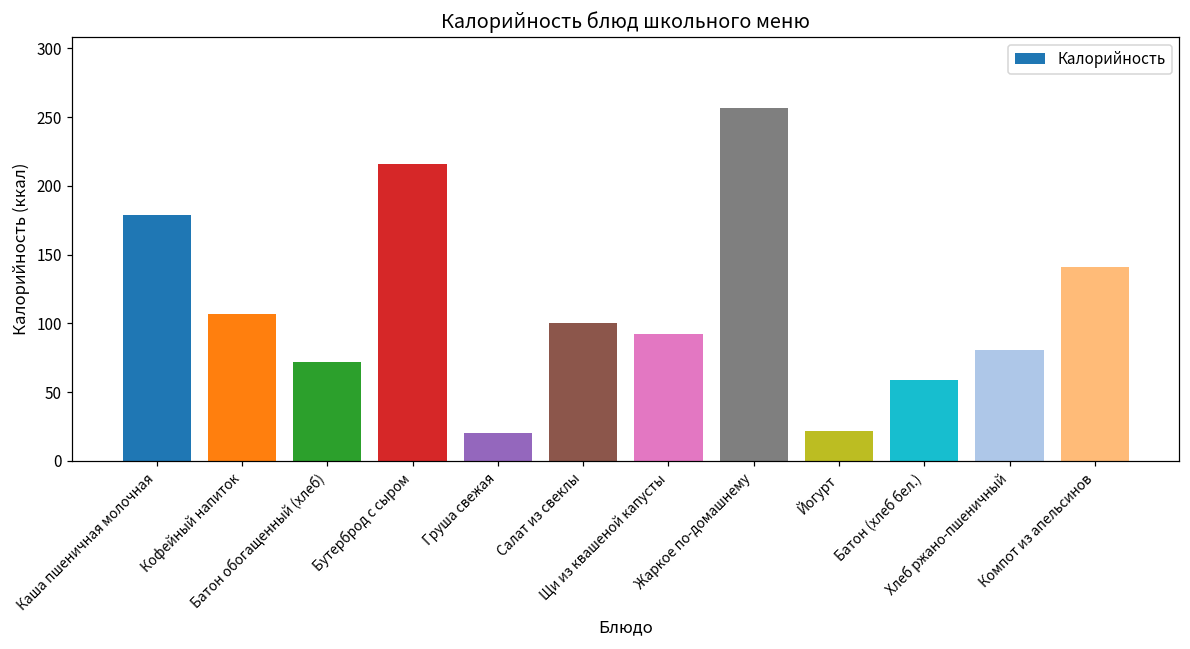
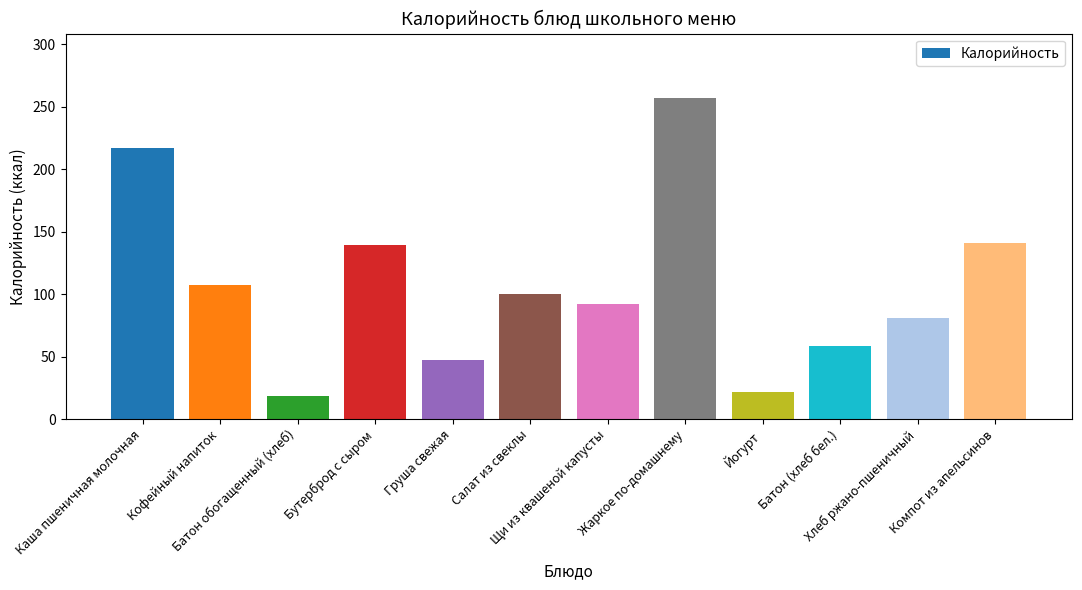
  {
-   "Каша пшеничная молочная": 179,
+   "Каша пшеничная молочная": 217,
    "Кофейный напиток": 107,
-   "Батон обогащенный (хлеб)": 72,
-   "Бутерброд с сыром": 216,
-   "Груша свежая": 20,
+   "Батон обогащенный (хлеб)": 18,
+   "Бутерброд с сыром": 139,
+   "Груша свежая": 47,
    "Салат из свеклы": 100,
    "Щи из квашеной капусты": 92,
    "Жаркое по-домашнему": 257,
    "Йогурт": 22,
    "Батон (хлеб бел.)": 59,
    "Хлеб ржано-пшеничный": 81,
    "Компот из апельсинов": 141
  }
